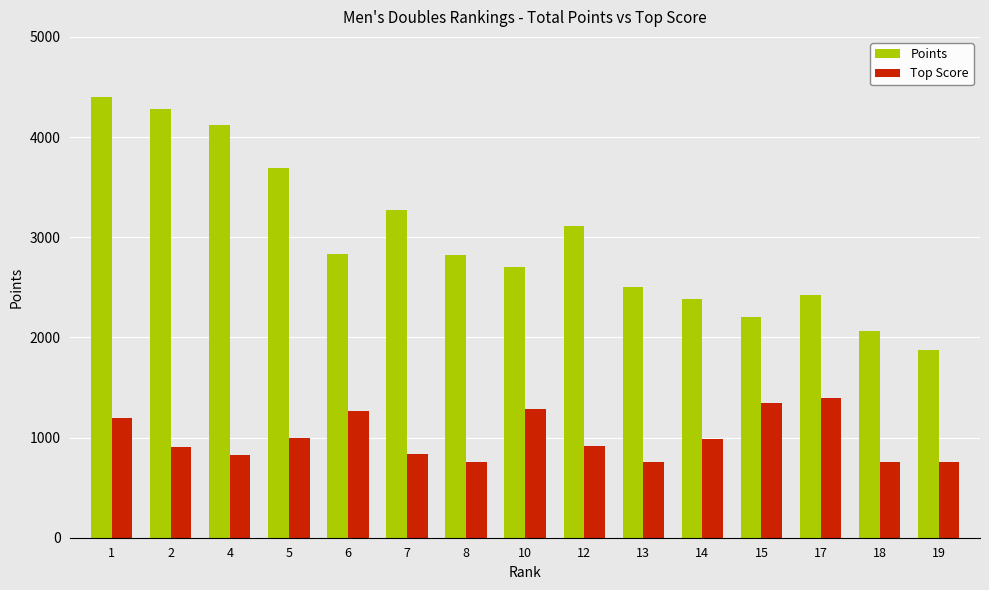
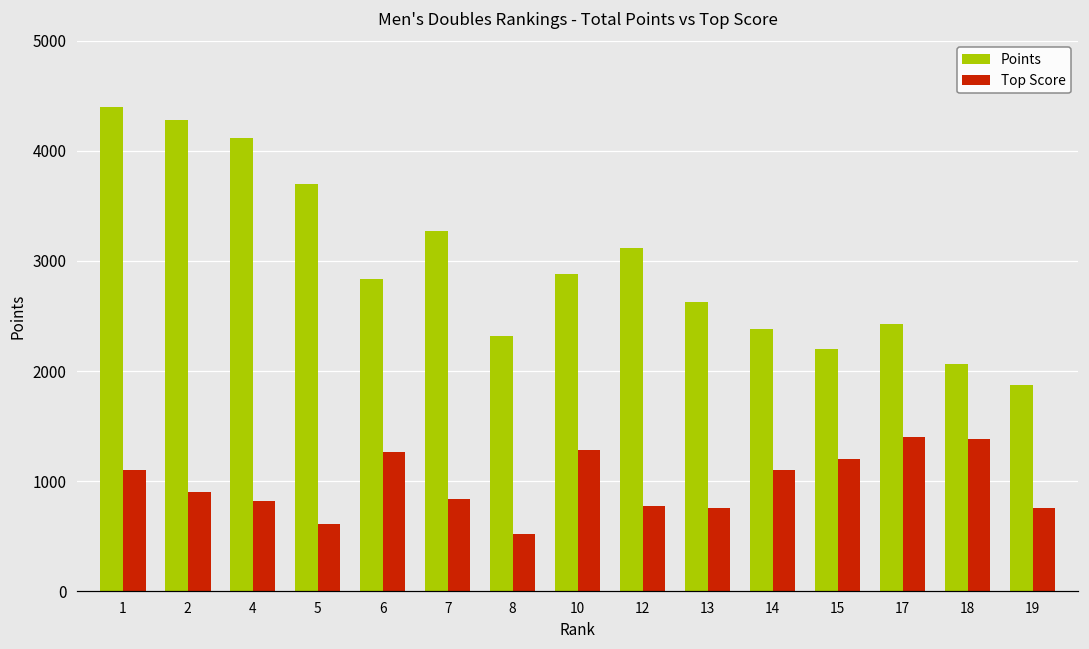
  {
    "Points": {
      "1": 4400,
      "2": 4280,
      "4": 4120,
      "5": 3700,
      "6": 2830,
      "7": 3270,
-     "8": 2820,
-     "10": 2700,
+     "8": 2320,
+     "10": 2880,
      "12": 3120,
-     "13": 2500,
+     "13": 2620,
      "14": 2380,
      "15": 2200,
      "17": 2430,
      "18": 2060,
      "19": 1870
    },
    "Top Score": {
-     "1": 1200,
+     "1": 1110,
      "2": 900,
      "4": 820,
-     "5": 1000,
+     "5": 610,
      "6": 1260,
      "7": 840,
-     "8": 760,
+     "8": 520,
      "10": 1290,
-     "12": 910,
+     "12": 770,
      "13": 760,
-     "14": 990,
-     "15": 1350,
+     "14": 1100,
+     "15": 1200,
      "17": 1400,
-     "18": 760,
+     "18": 1390,
      "19": 760
    }
  }
